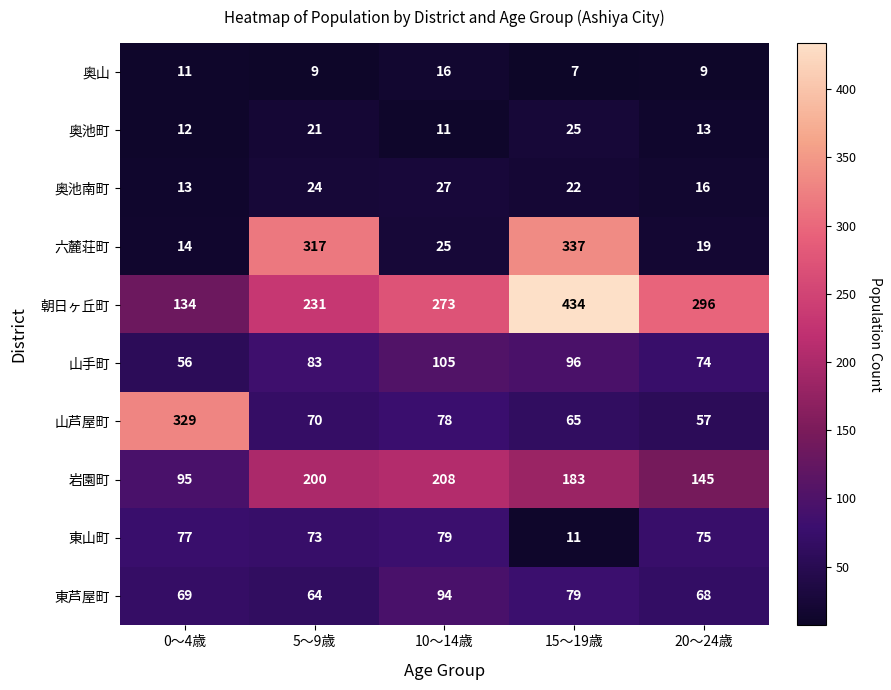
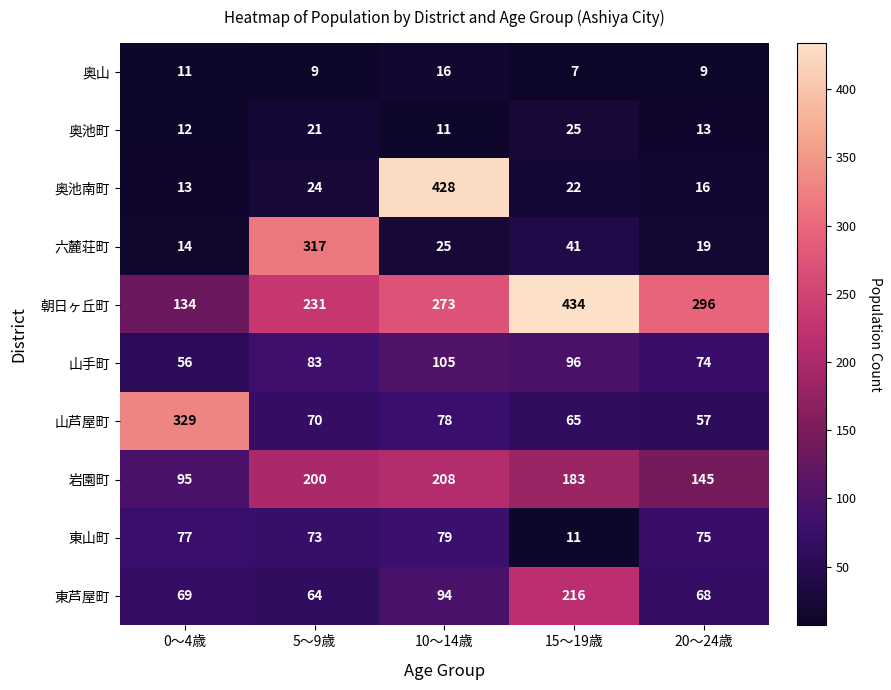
  {
    "奥山": {
      "0～4歳": 11,
      "5～9歳": 9,
      "10～14歳": 16,
      "15～19歳": 7,
      "20～24歳": 9
    },
    "奥池町": {
      "0～4歳": 12,
      "5～9歳": 21,
      "10～14歳": 11,
      "15～19歳": 25,
      "20～24歳": 13
    },
    "奥池南町": {
      "0～4歳": 13,
      "5～9歳": 24,
-     "10～14歳": 27,
+     "10～14歳": 428,
      "15～19歳": 22,
      "20～24歳": 16
    },
    "六麓荘町": {
      "0～4歳": 14,
      "5～9歳": 317,
      "10～14歳": 25,
-     "15～19歳": 337,
+     "15～19歳": 41,
      "20～24歳": 19
    },
    "朝日ヶ丘町": {
      "0～4歳": 134,
      "5～9歳": 231,
      "10～14歳": 273,
      "15～19歳": 434,
      "20～24歳": 296
    },
    "山手町": {
      "0～4歳": 56,
      "5～9歳": 83,
      "10～14歳": 105,
      "15～19歳": 96,
      "20～24歳": 74
    },
    "山芦屋町": {
      "0～4歳": 329,
      "5～9歳": 70,
      "10～14歳": 78,
      "15～19歳": 65,
      "20～24歳": 57
    },
    "岩園町": {
      "0～4歳": 95,
      "5～9歳": 200,
      "10～14歳": 208,
      "15～19歳": 183,
      "20～24歳": 145
    },
    "東山町": {
      "0～4歳": 77,
      "5～9歳": 73,
      "10～14歳": 79,
      "15～19歳": 11,
      "20～24歳": 75
    },
    "東芦屋町": {
      "0～4歳": 69,
      "5～9歳": 64,
      "10～14歳": 94,
-     "15～19歳": 79,
+     "15～19歳": 216,
      "20～24歳": 68
    }
  }
